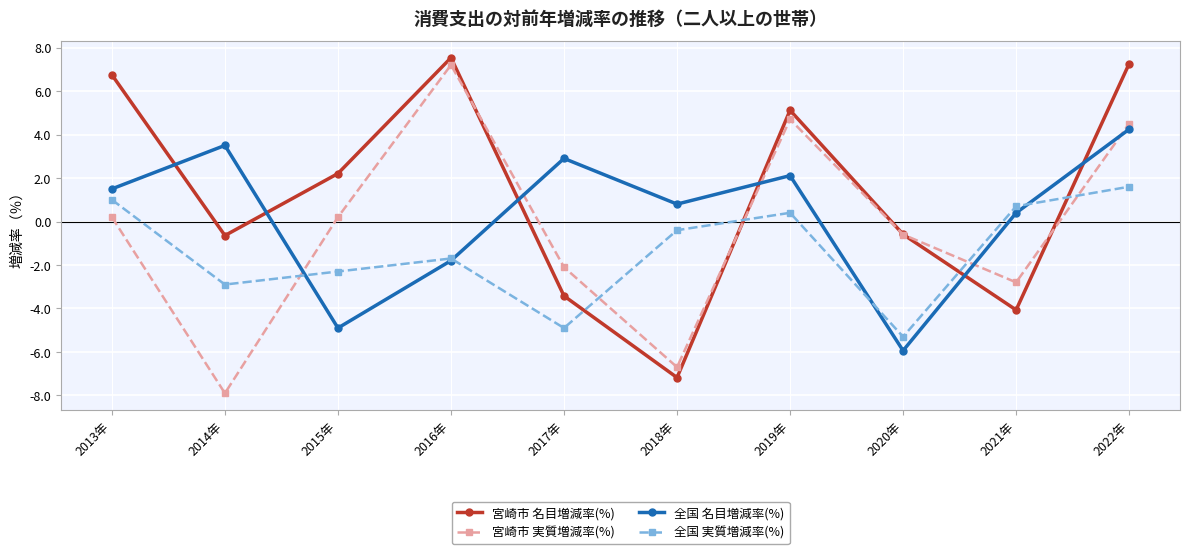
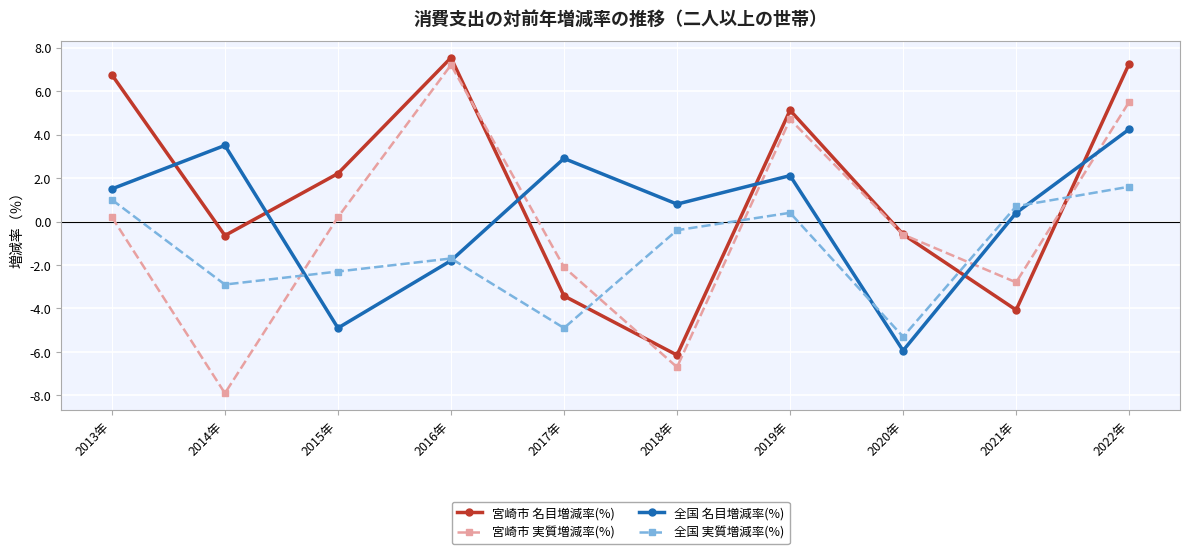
  {
    "宮崎市 名目増減率(%)": {
      "2013年": 6.7,
      "2014年": -0.6,
      "2015年": 2.2,
      "2016年": 7.5,
      "2017年": -3.4,
-     "2018年": -7.2,
+     "2018年": -6.1,
      "2019年": 5.1,
      "2021年": -4.1,
      "2022年": 7.3
    },
    "宮崎市 実質増減率(%)": {
      "2013年": 0.2,
      "2014年": -7.9,
      "2015年": 0.2,
      "2016年": 7.2,
      "2017年": -2.1,
      "2018年": -6.7,
      "2019年": 4.7,
      "2021年": -2.8,
-     "2022年": 4.5
+     "2022年": 5.5
    },
    "全国 名目増減率(%)": {
      "2013年": 1.5,
      "2014年": 3.5,
      "2015年": -4.9,
      "2017年": 2.9,
      "2018年": 0.8,
      "2019年": 2.1,
      "2020年": -5.9,
      "2021年": 0.4,
      "2022年": 4.2
    },
    "全国 実質増減率(%)": {
      "2013年": 1.0,
      "2014年": -2.9,
      "2015年": -2.3,
      "2017年": -4.9,
      "2018年": -0.4,
      "2019年": 0.4,
      "2020年": -5.3,
      "2021年": 0.7,
      "2022年": 1.6
    }
  }
